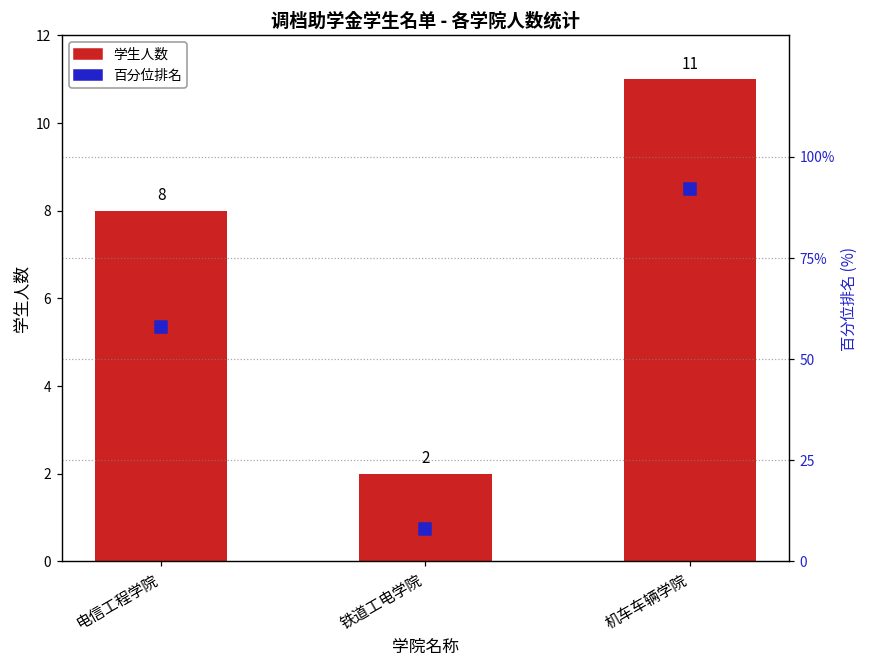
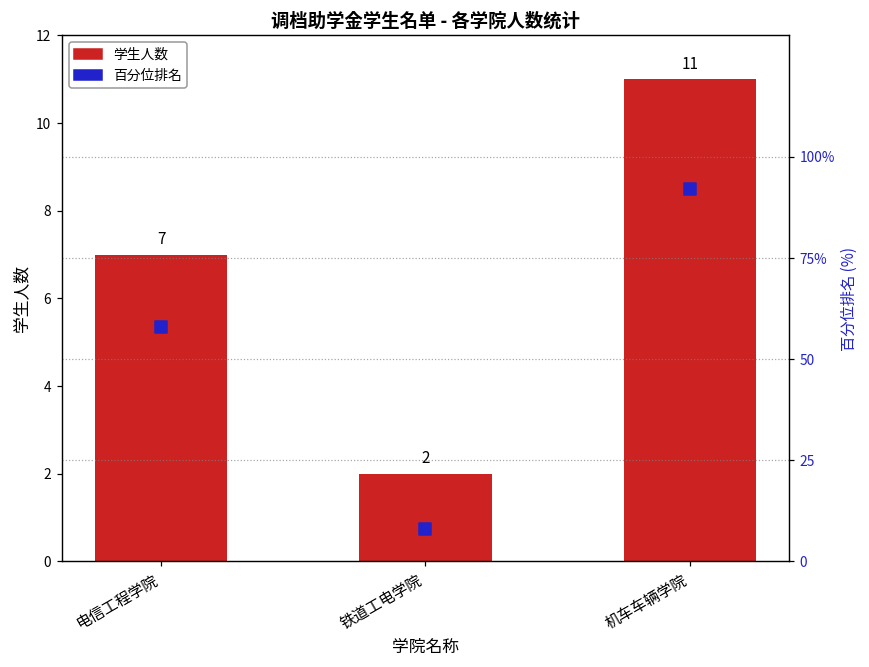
  {
    "学生人数": {
-     "电信工程学院": 8,
+     "电信工程学院": 7,
      "铁道工电学院": 2,
      "机车车辆学院": 11
    }
  }
